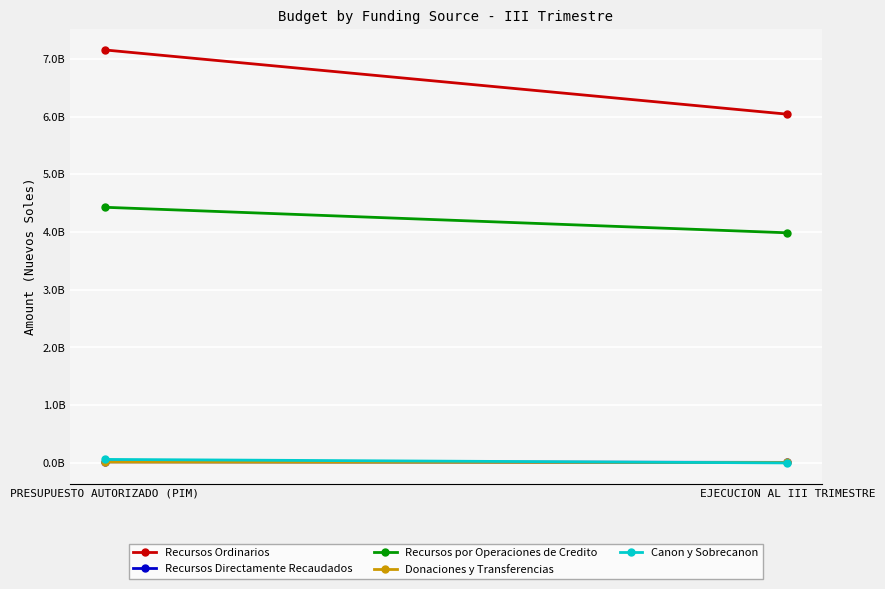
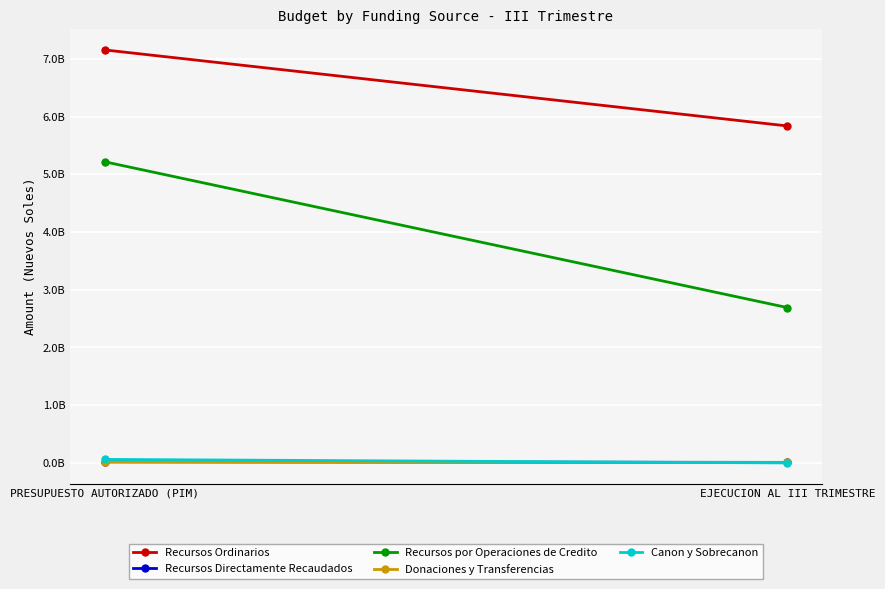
  {
    "Recursos Ordinarios": {
      "PRESUPUESTO AUTORIZADO (PIM)": 7200000000,
-     "EJECUCION AL III TRIMESTRE": 6000000000
+     "EJECUCION AL III TRIMESTRE": 5800000000
    },
    "Recursos por Operaciones de Credito": {
-     "PRESUPUESTO AUTORIZADO (PIM)": 4400000000,
-     "EJECUCION AL III TRIMESTRE": 4000000000
+     "PRESUPUESTO AUTORIZADO (PIM)": 5200000000,
+     "EJECUCION AL III TRIMESTRE": 2700000000
    }
  }
